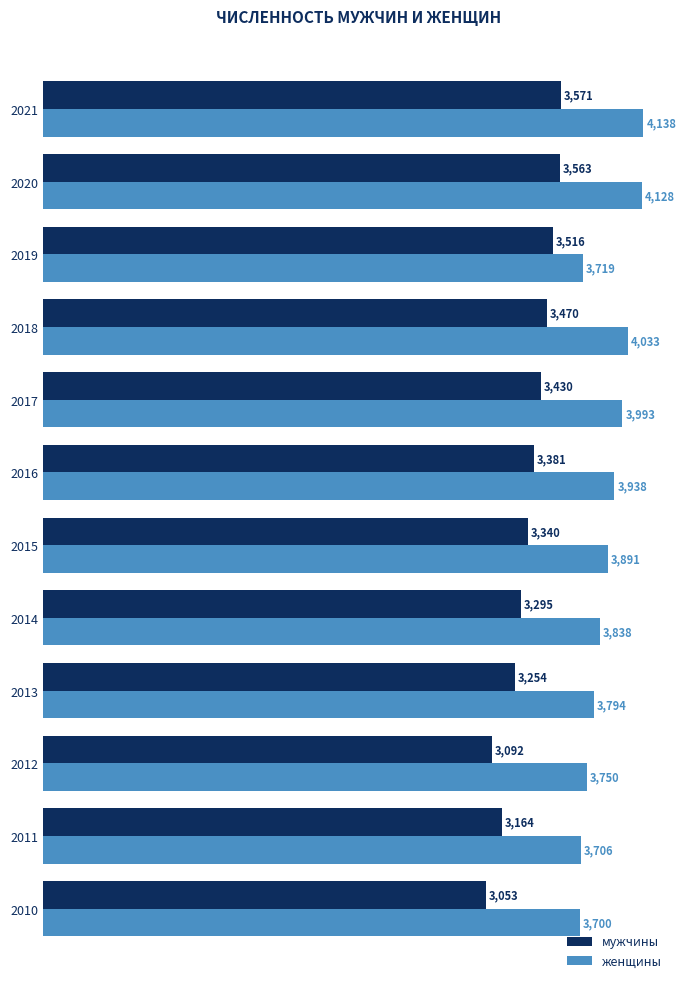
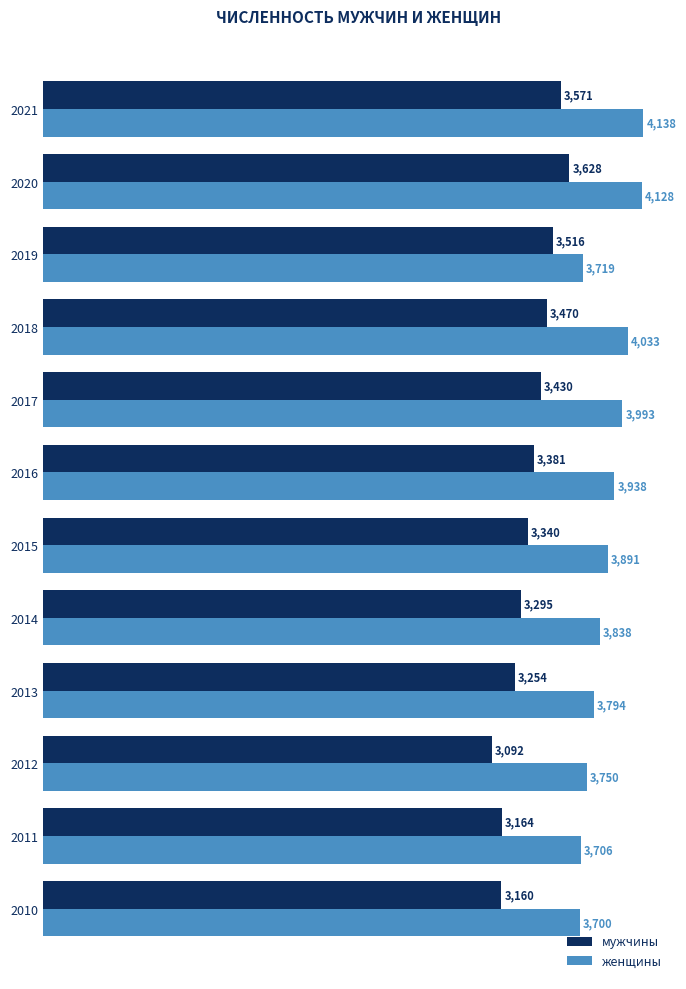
  {
    "мужчины": {
      "2021": "3,571",
-     "2020": "3,563",
+     "2020": "3,628",
      "2019": "3,516",
      "2018": "3,470",
      "2017": "3,430",
      "2016": "3,381",
      "2015": "3,340",
      "2014": "3,295",
      "2013": "3,254",
      "2012": "3,092",
      "2011": "3,164",
-     "2010": "3,053"
+     "2010": "3,160"
    },
    "женщины": {
      "2021": "4,138",
      "2020": "4,128",
      "2019": "3,719",
      "2018": "4,033",
      "2017": "3,993",
      "2016": "3,938",
      "2015": "3,891",
      "2014": "3,838",
      "2013": "3,794",
      "2012": "3,750",
      "2011": "3,706",
      "2010": "3,700"
    }
  }
